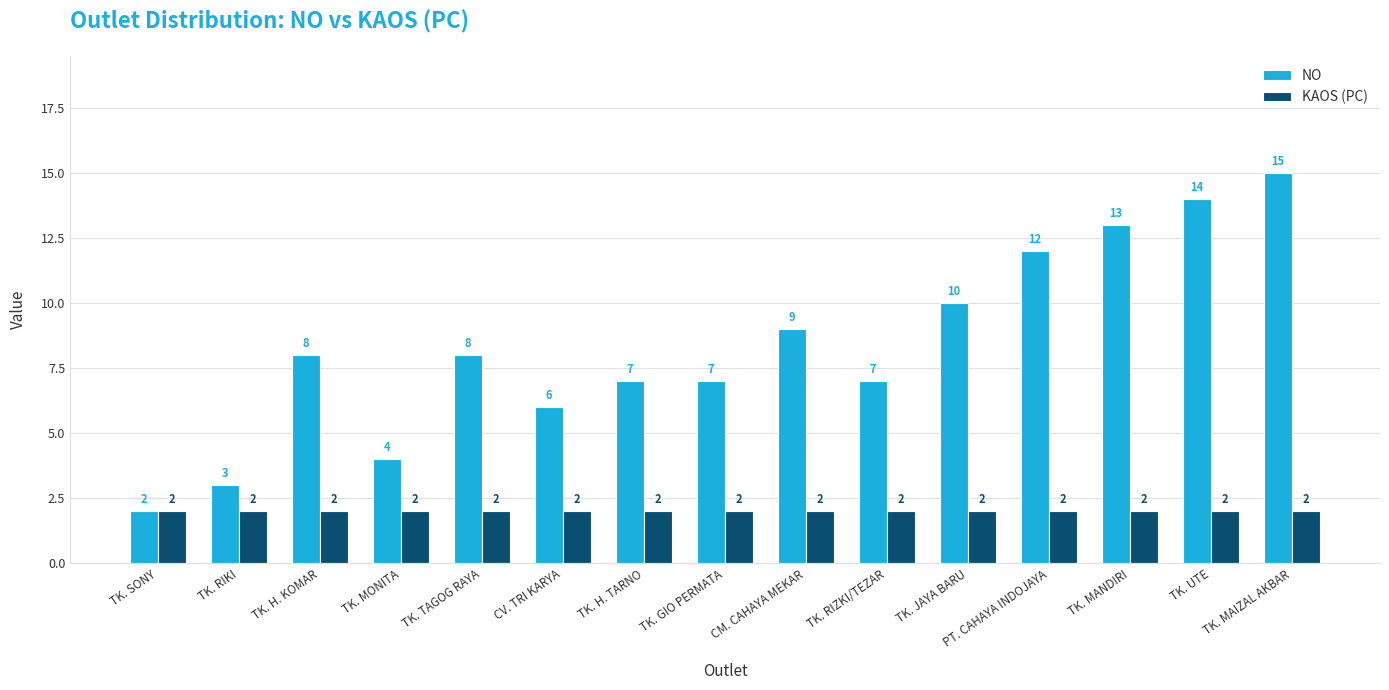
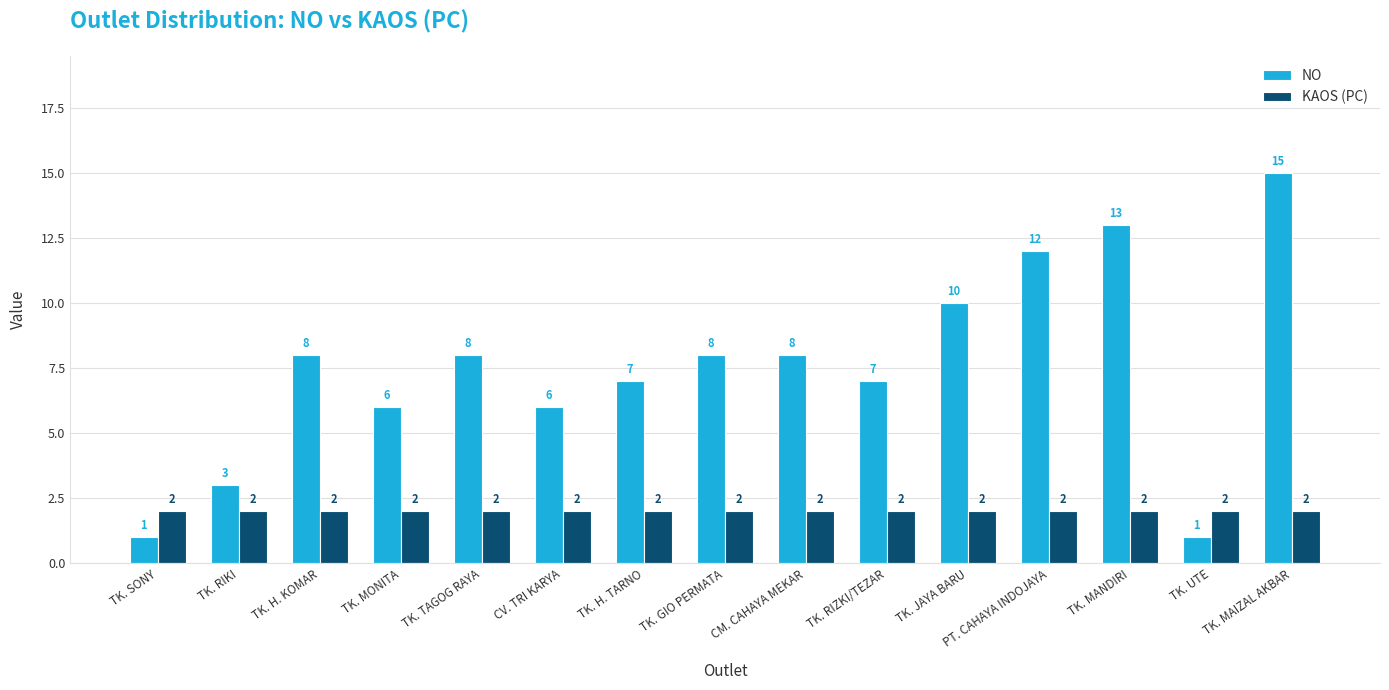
  {
    "NO": {
-     "TK. SONY": 2,
+     "TK. SONY": 1,
      "TK. RIKI": 3,
      "TK. H. KOMAR": 8,
-     "TK. MONITA": 4,
+     "TK. MONITA": 6,
      "TK. TAGOG RAYA": 8,
      "CV. TRI KARYA": 6,
      "TK. H. TARNO": 7,
-     "TK. GIO PERMATA": 7,
-     "CM. CAHAYA MEKAR": 9,
+     "TK. GIO PERMATA": 8,
+     "CM. CAHAYA MEKAR": 8,
      "TK. RIZKI/TEZAR": 7,
      "TK. JAYA BARU": 10,
      "PT. CAHAYA INDOJAYA": 12,
      "TK. MANDIRI": 13,
-     "TK. UTE": 14,
+     "TK. UTE": 1,
      "TK. MAIZAL AKBAR": 15
    },
    "KAOS (PC)": {
      "TK. SONY": 2,
      "TK. RIKI": 2,
      "TK. H. KOMAR": 2,
      "TK. MONITA": 2,
      "TK. TAGOG RAYA": 2,
      "CV. TRI KARYA": 2,
      "TK. H. TARNO": 2,
      "TK. GIO PERMATA": 2,
      "CM. CAHAYA MEKAR": 2,
      "TK. RIZKI/TEZAR": 2,
      "TK. JAYA BARU": 2,
      "PT. CAHAYA INDOJAYA": 2,
      "TK. MANDIRI": 2,
      "TK. UTE": 2,
      "TK. MAIZAL AKBAR": 2
    }
  }
